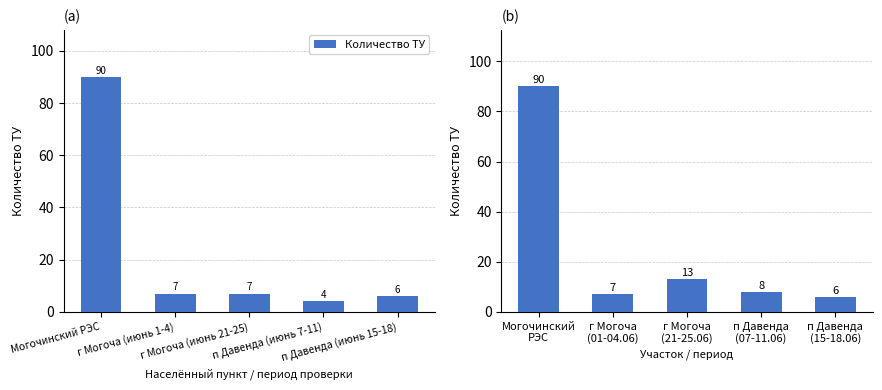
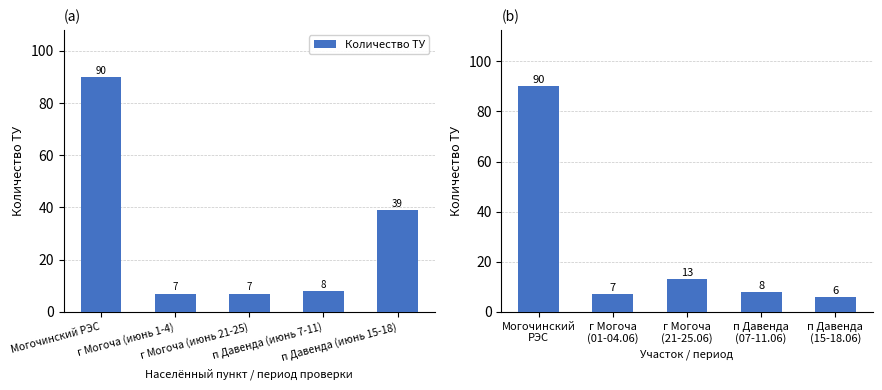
  {
    "(a)": {
      "Могочинский РЭС": 90,
      "г Могоча (июнь 1-4)": 7,
      "г Могоча (июнь 21-25)": 7,
-     "п Давенда (июнь 7-11)": 4,
-     "п Давенда (июнь 15-18)": 6
+     "п Давенда (июнь 7-11)": 8,
+     "п Давенда (июнь 15-18)": 39
    },
    "(b)": {
      "Могочинский РЭС": 90,
      "г Могоча (01-04.06)": 7,
      "г Могоча (21-25.06)": 13,
      "п Давенда (07-11.06)": 8,
      "п Давенда (15-18.06)": 6
    }
  }
